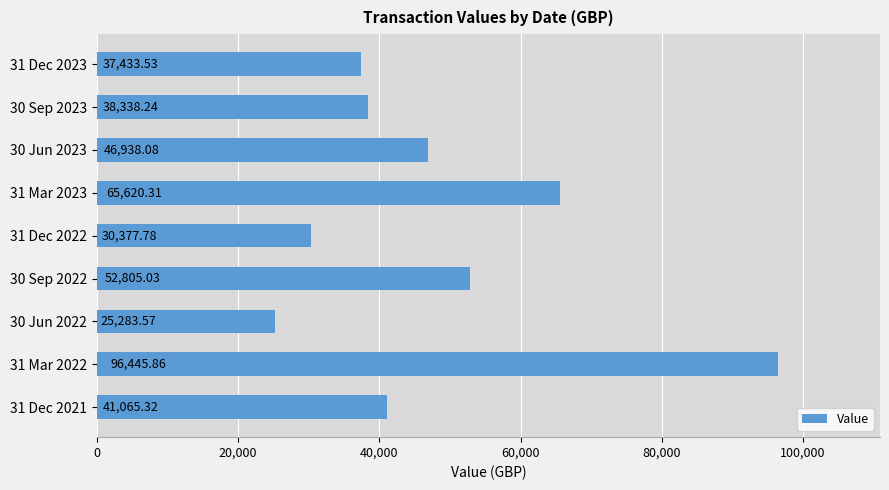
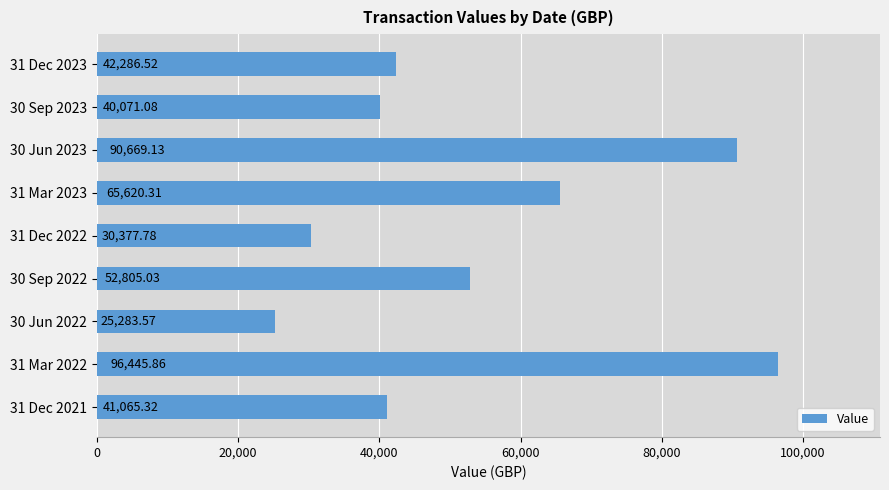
  {
-   "31 Dec 2023": "37,433.53",
-   "30 Sep 2023": "38,338.24",
-   "30 Jun 2023": "46,938.08",
+   "31 Dec 2023": "42,286.52",
+   "30 Sep 2023": "40,071.08",
+   "30 Jun 2023": "90,669.13",
    "31 Mar 2023": "65,620.31",
    "31 Dec 2022": "30,377.78",
    "30 Sep 2022": "52,805.03",
    "30 Jun 2022": "25,283.57",
    "31 Mar 2022": "96,445.86",
    "31 Dec 2021": "41,065.32"
  }
